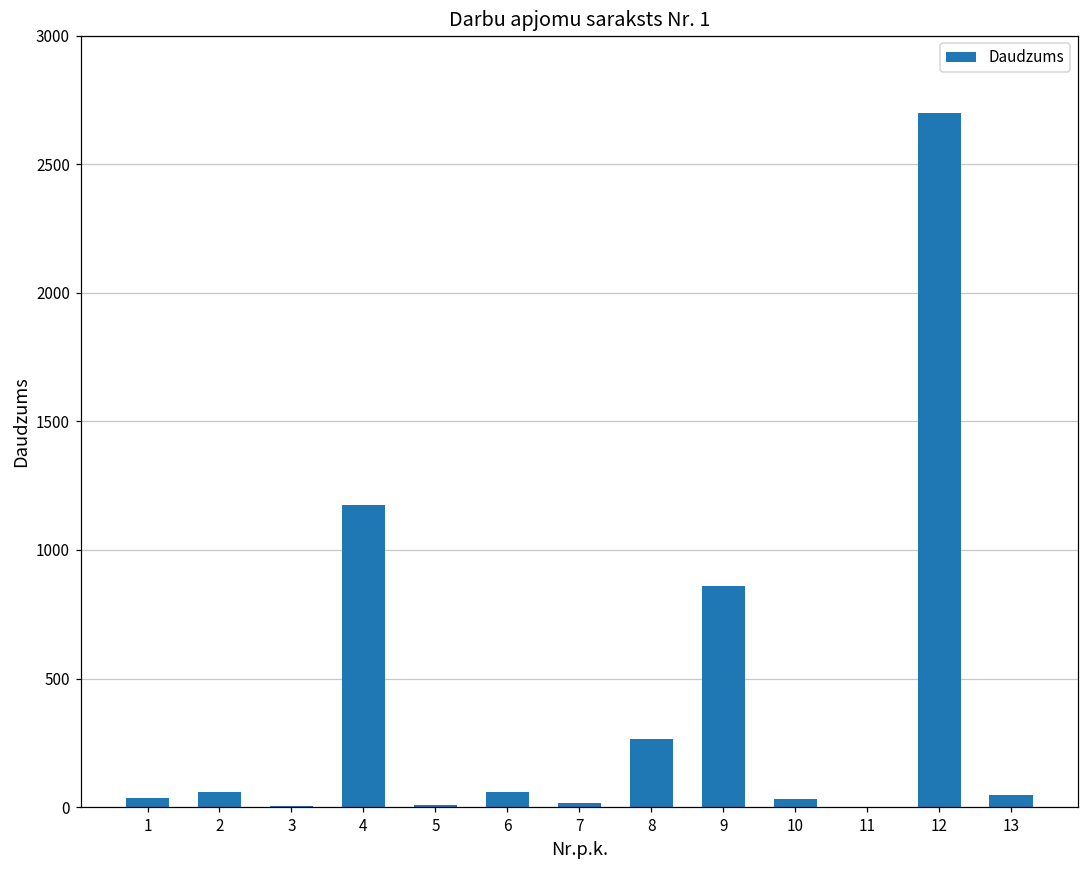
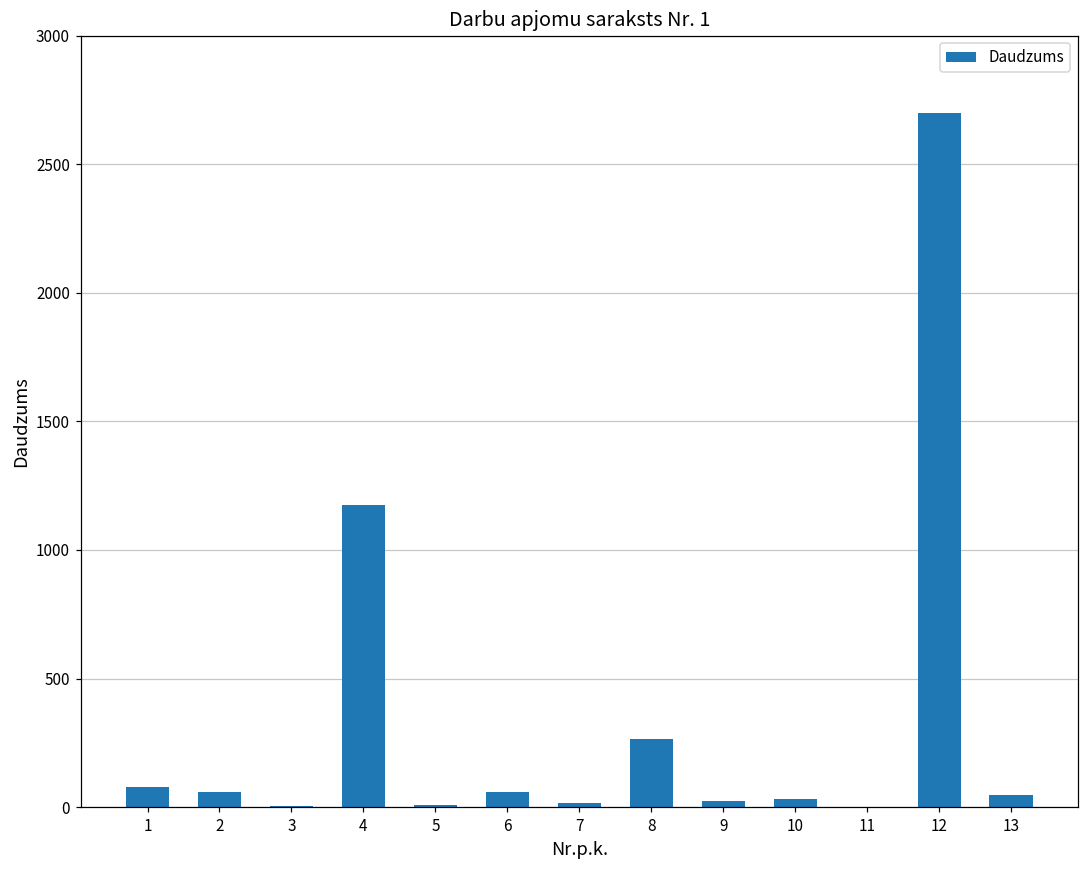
  {
-   "1": 40,
+   "1": 80,
    "2": 60,
    "4": 1170,
    "6": 60,
    "7": 20,
    "8": 270,
-   "9": 860,
+   "9": 20,
    "10": 30,
    "12": 2700,
    "13": 50
  }
